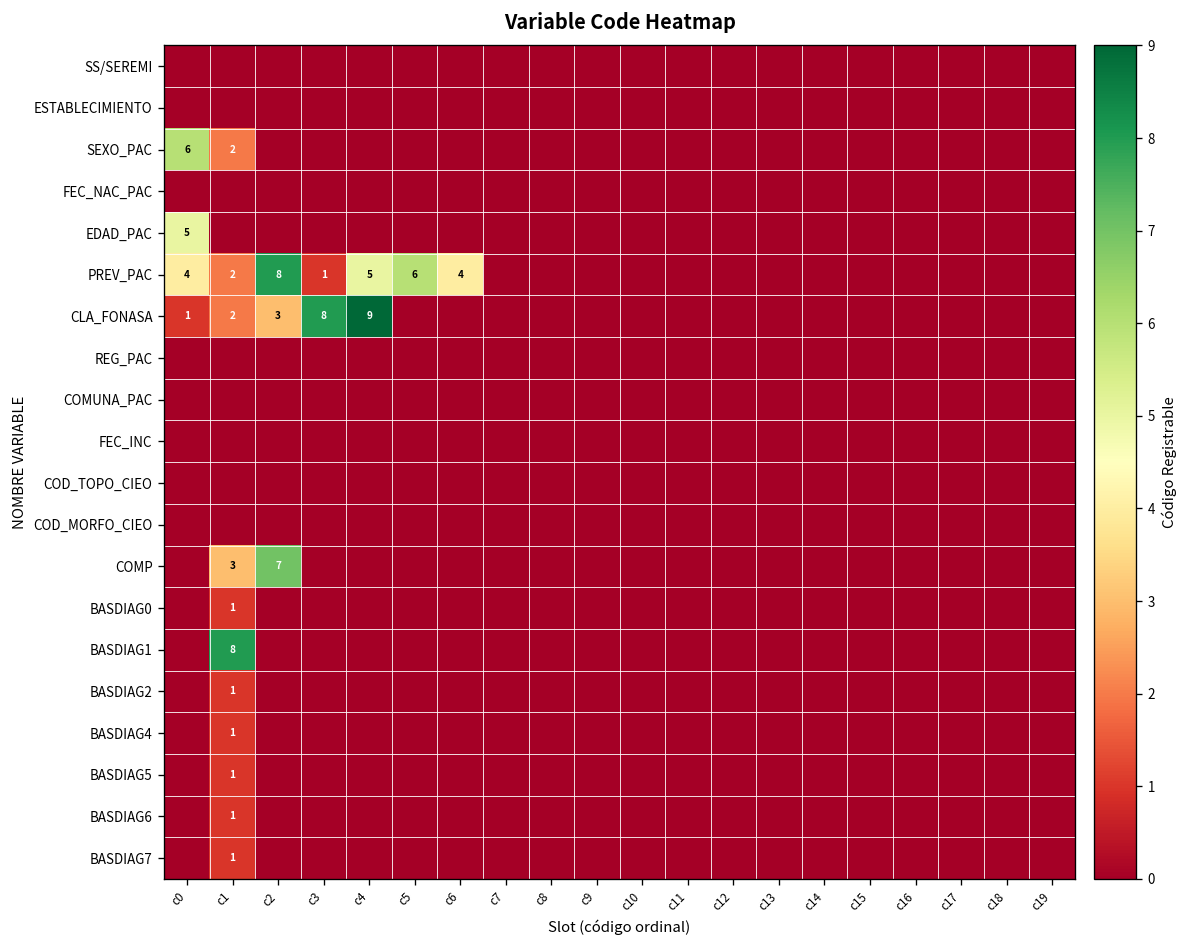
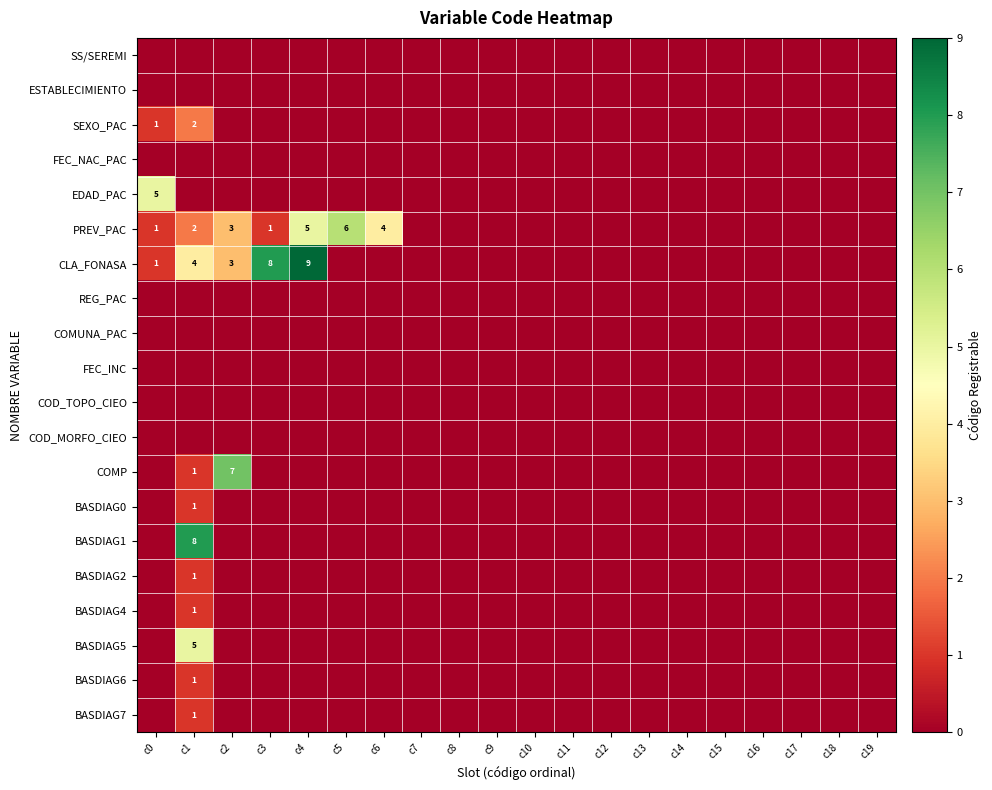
  {
    "SEXO_PAC": {
-     "c0": 6,
+     "c0": 1,
      "c1": 2
    },
    "EDAD_PAC": {
      "c0": 5
    },
    "PREV_PAC": {
-     "c0": 4,
+     "c0": 1,
      "c1": 2,
-     "c2": 8,
+     "c2": 3,
      "c3": 1,
      "c4": 5,
      "c5": 6,
      "c6": 4
    },
    "CLA_FONASA": {
      "c0": 1,
-     "c1": 2,
+     "c1": 4,
      "c2": 3,
      "c3": 8,
      "c4": 9
    },
    "COMP": {
-     "c1": 3,
+     "c1": 1,
      "c2": 7
    },
    "BASDIAG0": {
      "c1": 1
    },
    "BASDIAG1": {
      "c1": 8
    },
    "BASDIAG2": {
      "c1": 1
    },
    "BASDIAG4": {
      "c1": 1
    },
    "BASDIAG5": {
-     "c1": 1
+     "c1": 5
    },
    "BASDIAG6": {
      "c1": 1
    },
    "BASDIAG7": {
      "c1": 1
    }
  }
